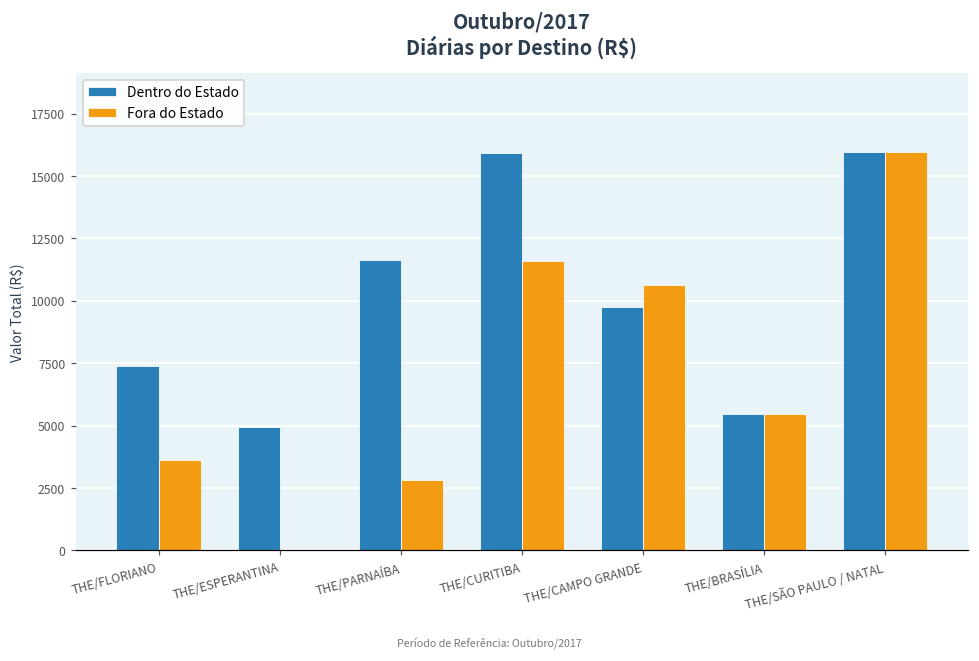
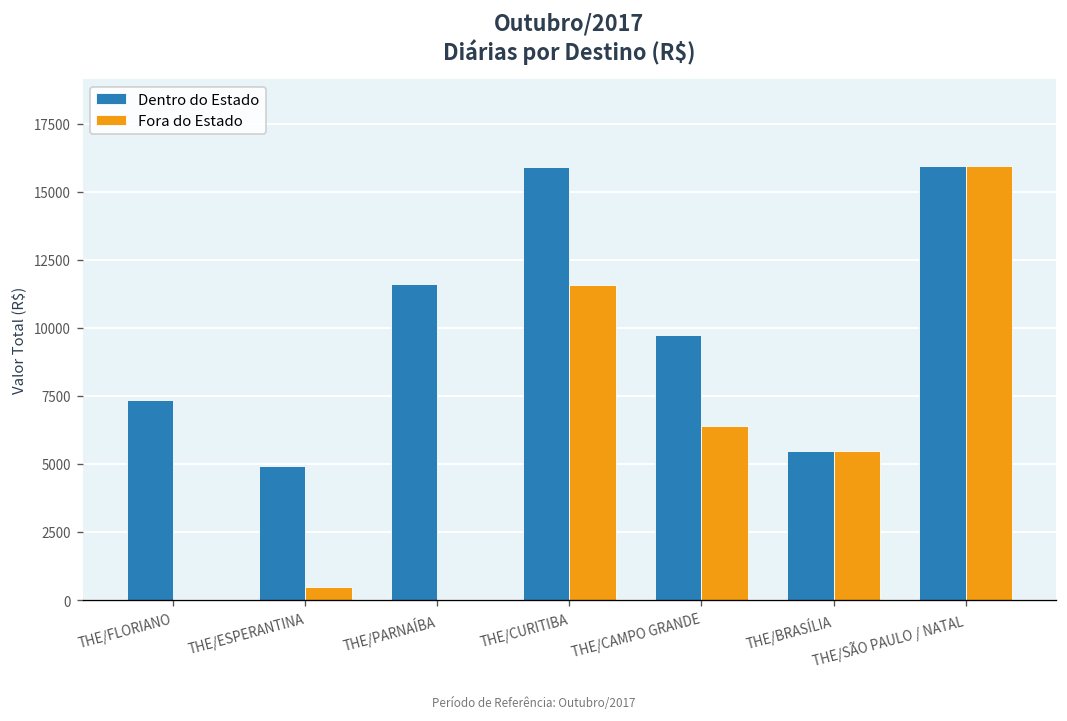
  {
    "Dentro do Estado": {
      "THE/FLORIANO": 7400,
      "THE/ESPERANTINA": 4900,
      "THE/PARNAÍBA": 11600,
      "THE/CURITIBA": 15900,
      "THE/CAMPO GRANDE": 9700,
      "THE/BRASÍLIA": 5500,
      "THE/SÃO PAULO / NATAL": 15900
    },
    "Fora do Estado": {
-     "THE/FLORIANO": 3600,
-     "THE/ESPERANTINA": 0,
-     "THE/PARNAÍBA": 2800,
+     "THE/FLORIANO": 0,
+     "THE/ESPERANTINA": 500,
+     "THE/PARNAÍBA": 0,
      "THE/CURITIBA": 11600,
-     "THE/CAMPO GRANDE": 10600,
+     "THE/CAMPO GRANDE": 6400,
      "THE/BRASÍLIA": 5500,
      "THE/SÃO PAULO / NATAL": 15900
    }
  }
